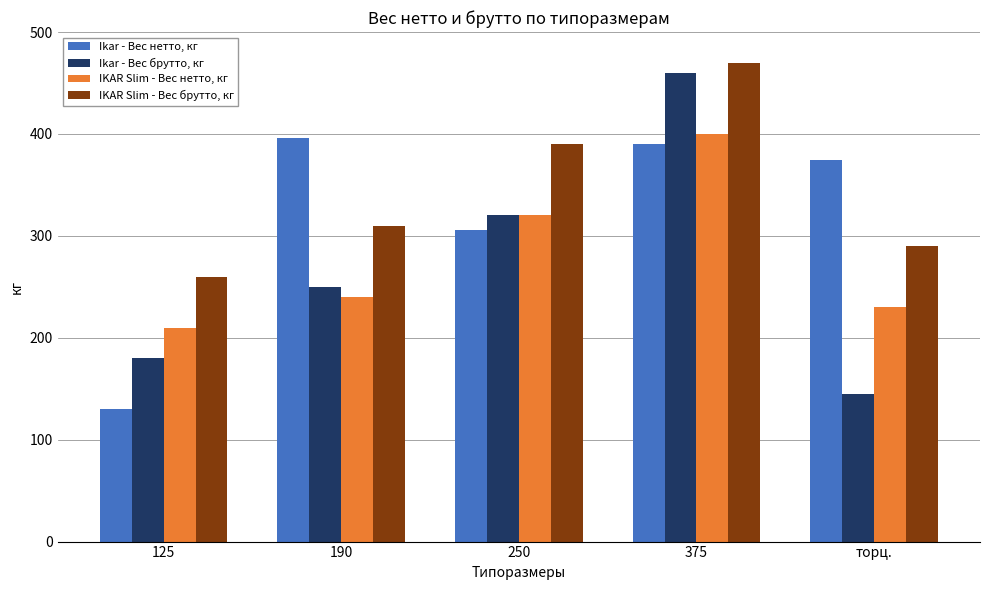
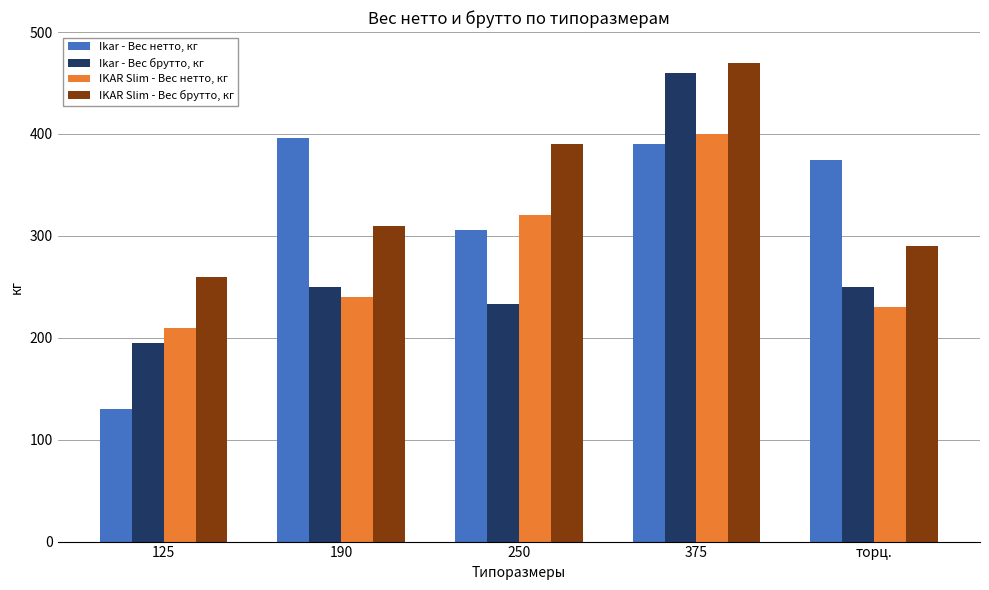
  {
    "Ikar - Вес нетто, кг": {
      "125": 130,
      "190": 396,
      "250": 306,
      "375": 390,
      "торц.": 374
    },
    "Ikar - Вес брутто, кг": {
-     "125": 180,
+     "125": 195,
      "190": 250,
-     "250": 320,
+     "250": 233,
      "375": 460,
-     "торц.": 145
+     "торц.": 250
    },
    "IKAR Slim - Вес нетто, кг": {
      "125": 210,
      "190": 240,
      "250": 320,
      "375": 400,
      "торц.": 230
    },
    "IKAR Slim - Вес брутто, кг": {
      "125": 260,
      "190": 310,
      "250": 390,
      "375": 470,
      "торц.": 290
    }
  }
